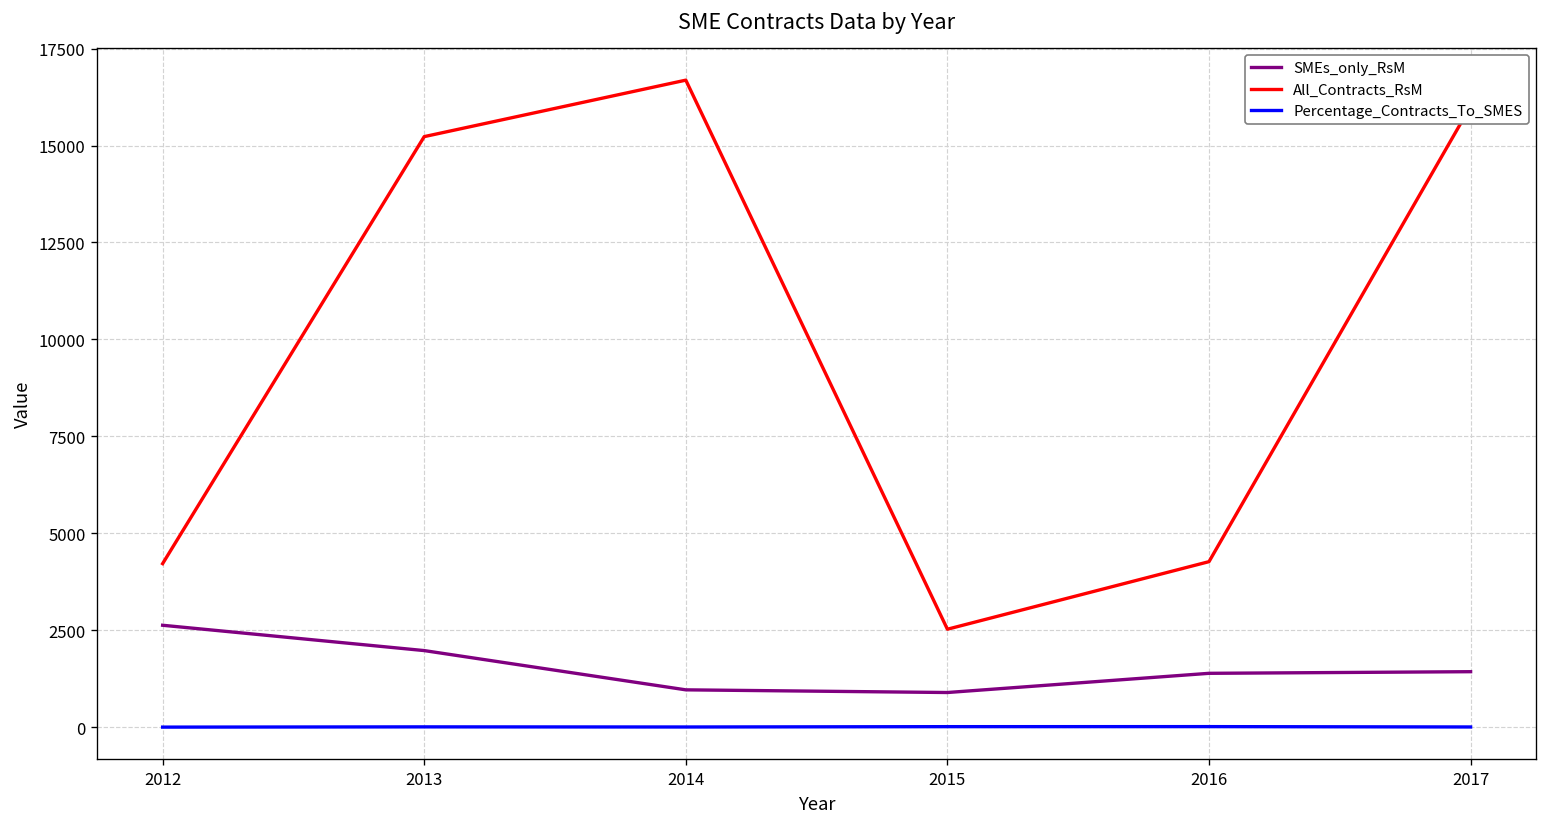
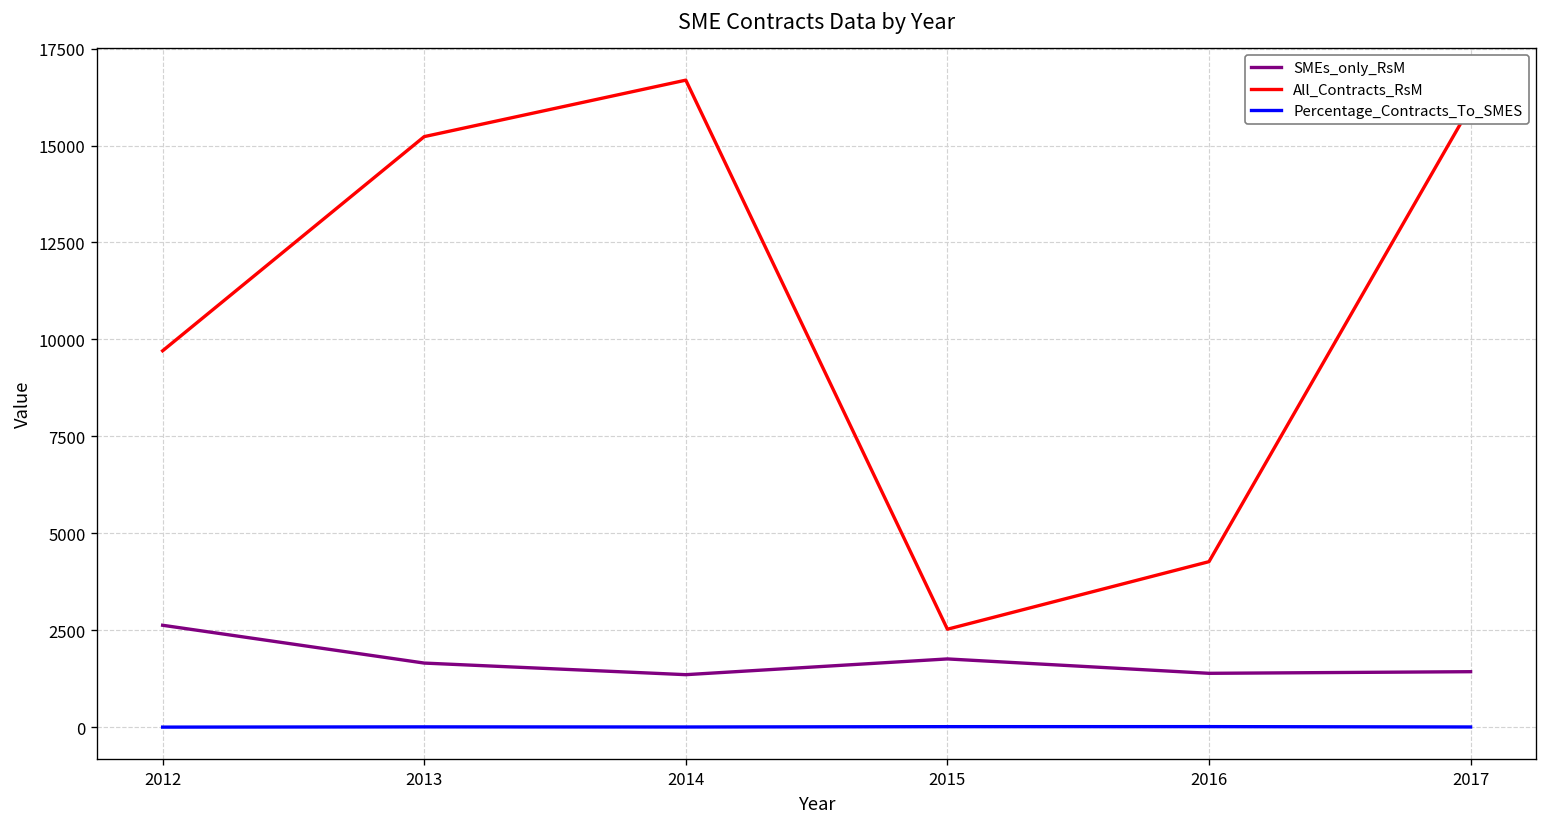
  {
    "SMEs_only_RsM": {
      "2012": 2600,
-     "2013": 2000,
-     "2014": 1000,
-     "2015": 900,
+     "2013": 1700,
+     "2014": 1400,
+     "2015": 1800,
      "2016": 1400,
      "2017": 1400
    },
    "All_Contracts_RsM": {
-     "2012": 4200,
+     "2012": 9700,
      "2013": 15200,
      "2014": 16700,
      "2015": 2500,
      "2016": 4300
    },
    "Percentage_Contracts_To_SMES": {
      "2012": 0,
      "2013": 0,
      "2014": 0,
      "2015": 0,
      "2016": 0,
      "2017": 0
    }
  }
